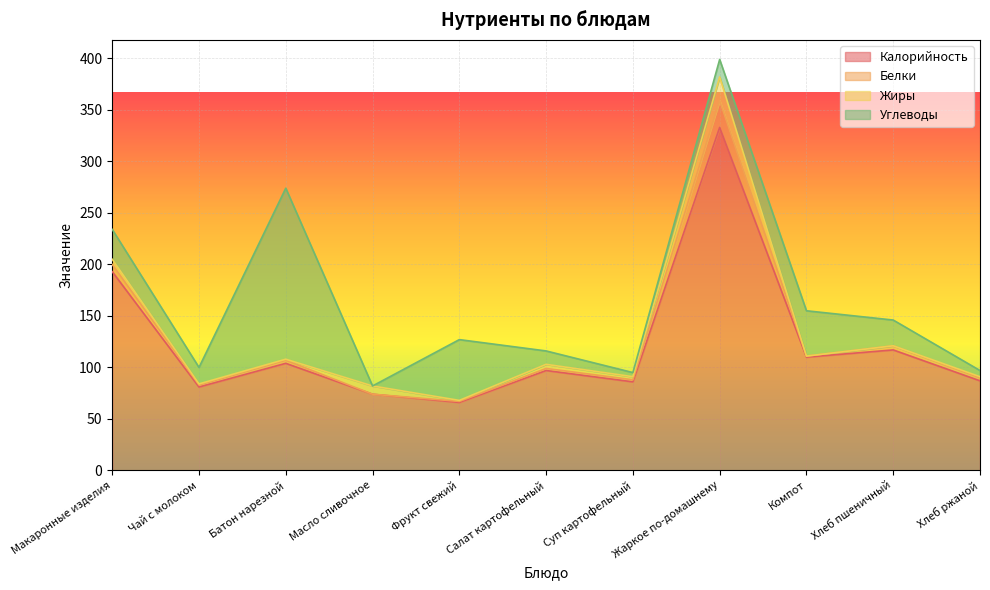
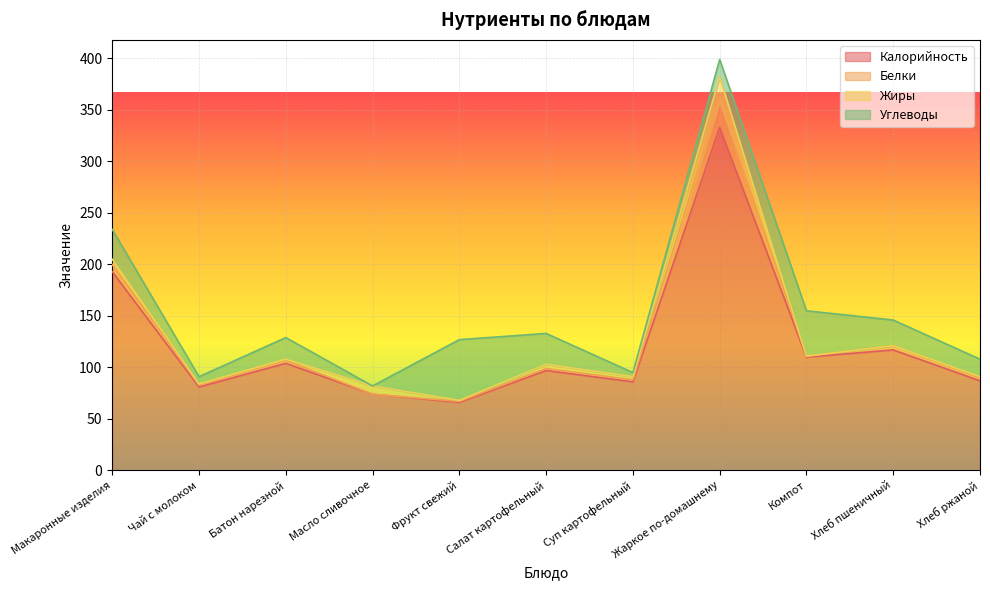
  {
    "Углеводы": {
      "Макаронные изделия": 29,
-     "Чай с молоком": 16,
-     "Батон нарезной": 166,
+     "Чай с молоком": 7,
+     "Батон нарезной": 21,
      "Фрукт свежий": 59,
-     "Салат картофельный": 13,
+     "Салат картофельный": 30,
      "Суп картофельный": 4,
      "Жаркое по-домашнему": 17,
      "Компот": 44,
      "Хлеб пшеничный": 25,
-     "Хлеб ржаной": 6
+     "Хлеб ржаной": 17
    }
  }
